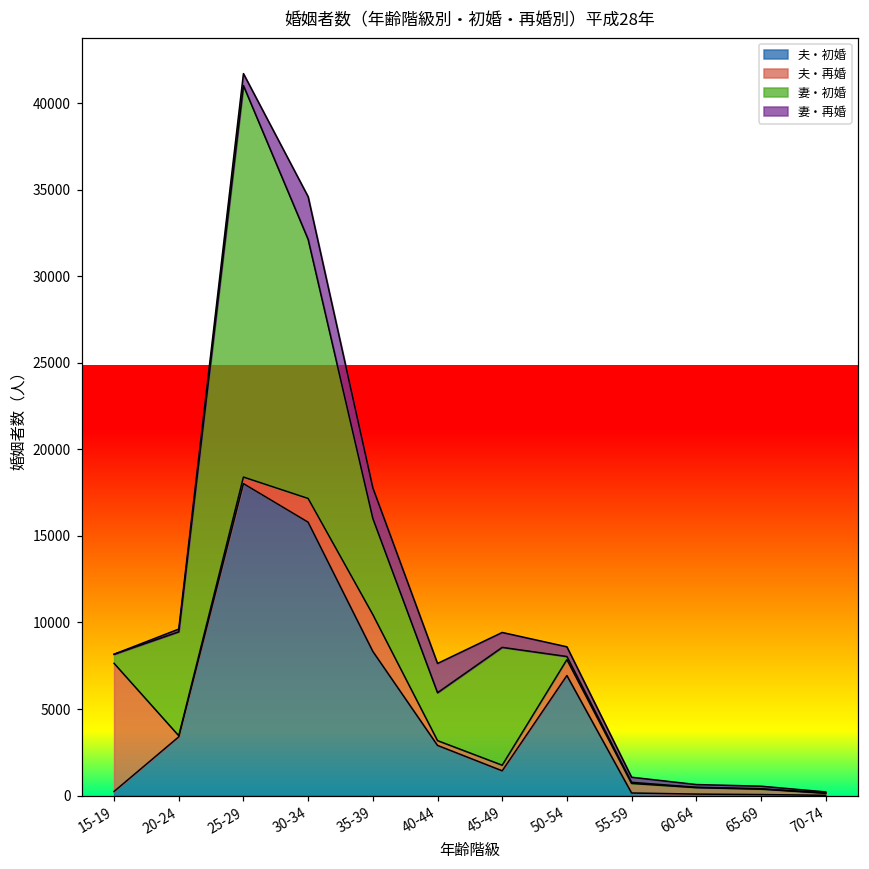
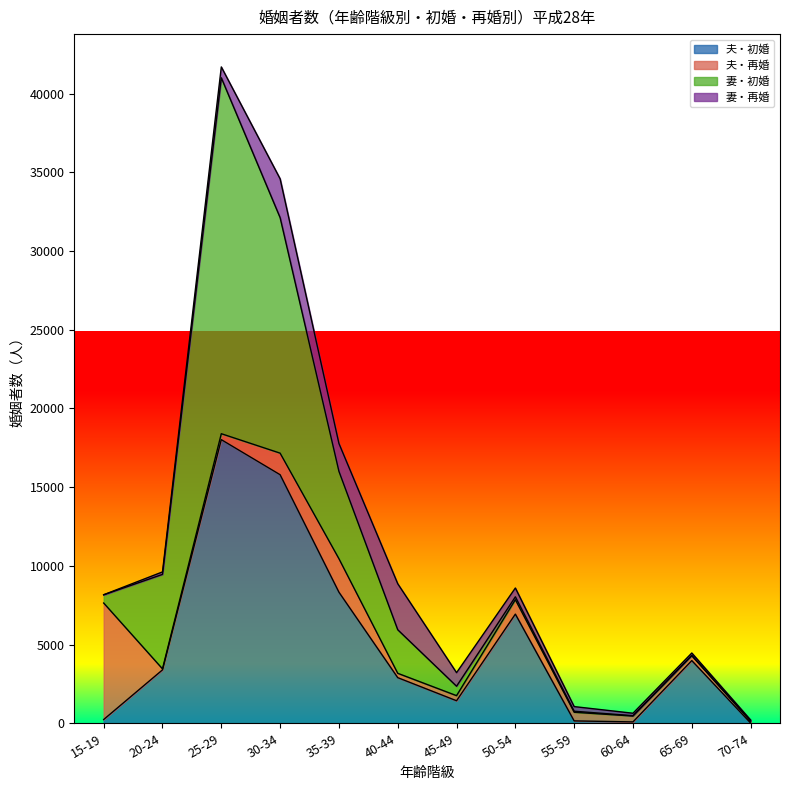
  {
    "夫・初婚": {
      "15-19": 200,
      "25-29": 18000,
      "30-34": 15800,
      "35-39": 8300,
      "40-44": 2900,
      "45-49": 1400,
      "50-54": 6900,
      "55-59": 200,
      "60-64": 100,
-     "65-69": 100
+     "65-69": 4000
    },
    "夫・再婚": {
      "15-19": 7400,
      "25-29": 400,
      "30-34": 1400,
      "35-39": 2100,
      "40-44": 300,
      "45-49": 300,
      "50-54": 900
    },
    "妻・初婚": {
      "25-29": 22600,
      "30-34": 15000,
      "35-39": 5600,
      "40-44": 2800,
-     "45-49": 6800,
+     "45-49": 600,
      "50-54": 200
    },
    "妻・再婚": {
      "25-29": 700,
      "30-34": 2500,
      "35-39": 1800,
-     "40-44": 1700,
+     "40-44": 2900,
      "45-49": 900,
      "50-54": 600,
      "55-59": 300
    }
  }
